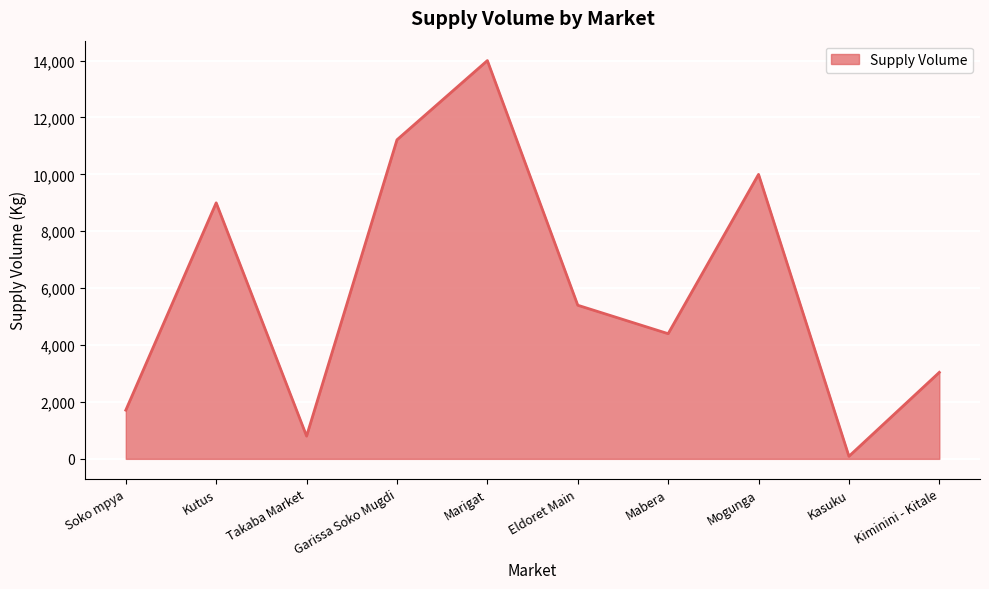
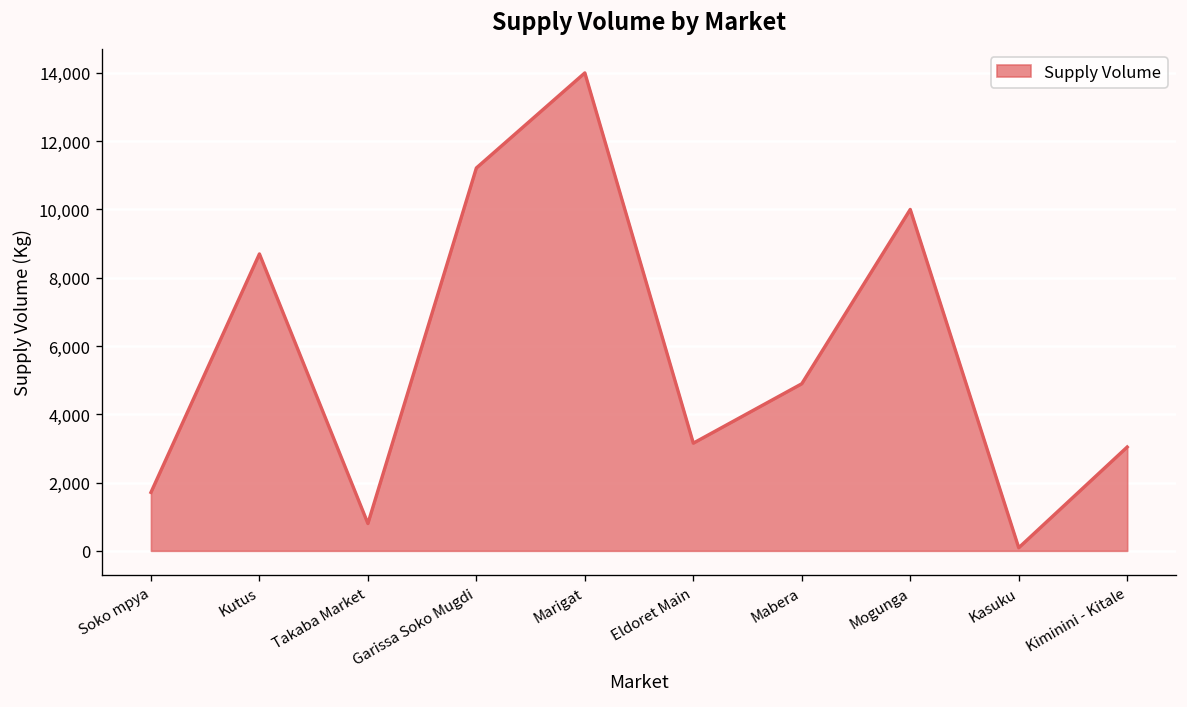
  {
    "Soko mpya": "1,700",
-   "Kutus": "9,000",
+   "Kutus": "8,700",
    "Takaba Market": "800",
    "Garissa Soko Mugdi": "11,200",
    "Marigat": "14,000",
-   "Eldoret Main": "5,400",
-   "Mabera": "4,400",
+   "Eldoret Main": "3,200",
+   "Mabera": "4,900",
    "Mogunga": "10,000",
    "Kasuku": "100",
    "Kiminini - Kitale": "3,000"
  }
